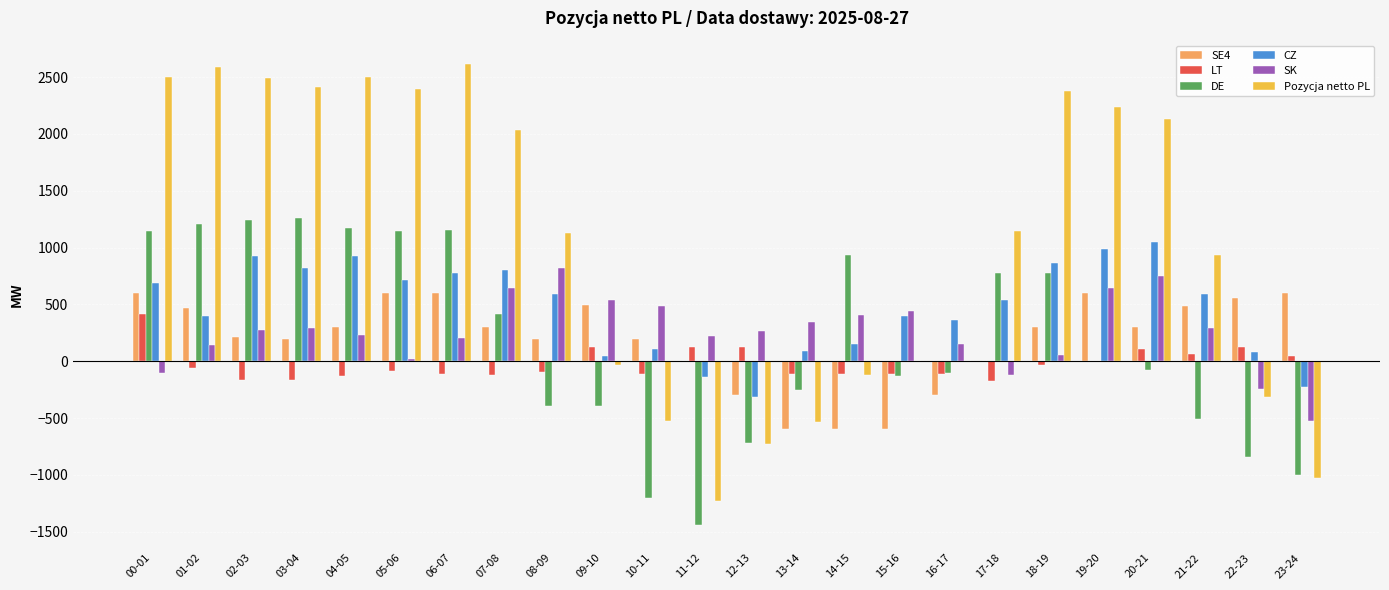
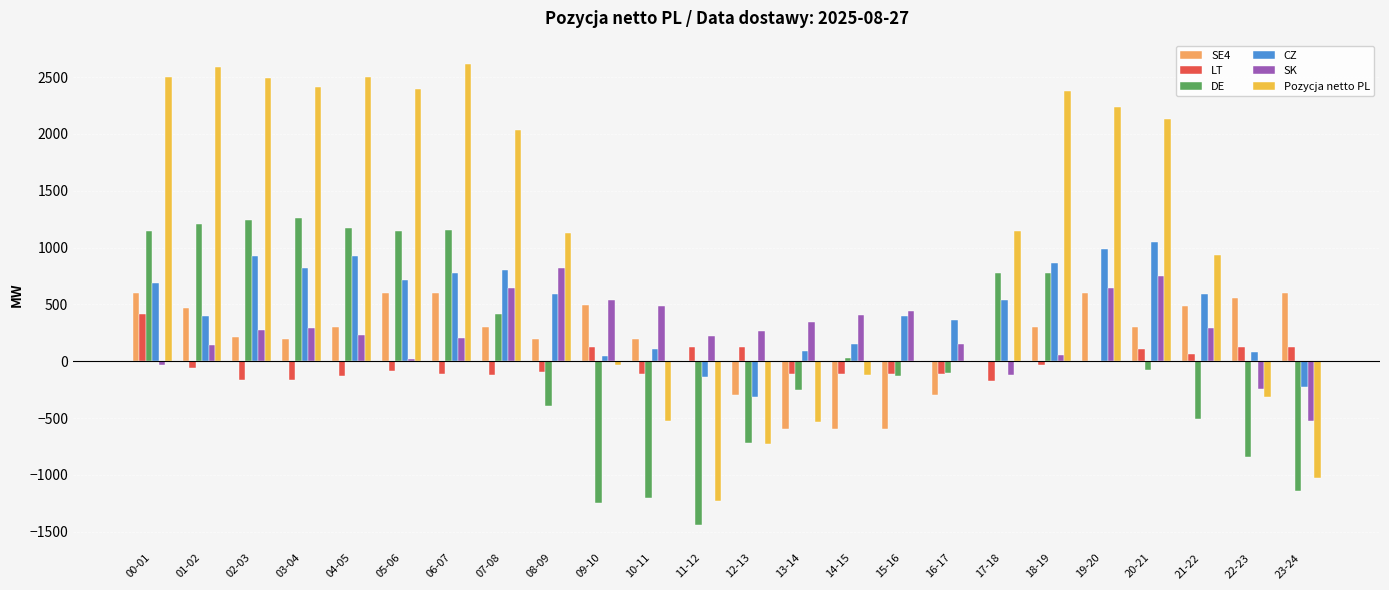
  {
    "LT": {
      "00-01": 410,
      "01-02": -60,
      "02-03": -160,
      "03-04": -160,
      "04-05": -130,
      "05-06": -90,
      "06-07": -120,
      "07-08": -120,
      "08-09": -90,
      "09-10": 130,
      "10-11": -110,
      "11-12": 130,
      "12-13": 130,
      "13-14": -110,
      "14-15": -110,
      "15-16": -110,
      "16-17": -120,
      "17-18": -170,
      "18-19": -40,
      "20-21": 110,
      "21-22": 60,
      "22-23": 130,
-     "23-24": 50
+     "23-24": 130
    },
    "DE": {
      "00-01": 1140,
      "01-02": 1210,
      "02-03": 1240,
      "03-04": 1260,
      "04-05": 1180,
      "05-06": 1150,
      "06-07": 1150,
      "07-08": 410,
      "08-09": -390,
-     "09-10": -400,
+     "09-10": -1240,
      "10-11": -1200,
      "11-12": -1440,
      "12-13": -720,
      "13-14": -250,
-     "14-15": 930,
+     "14-15": 30,
      "15-16": -130,
      "16-17": -100,
      "17-18": 770,
      "18-19": 770,
      "20-21": -80,
      "21-22": -510,
      "22-23": -840,
-     "23-24": -1000
+     "23-24": -1140
    },
    "CZ": {
      "00-01": 690,
      "01-02": 400,
      "02-03": 920,
      "03-04": 820,
      "04-05": 920,
      "05-06": 710,
      "06-07": 770,
      "07-08": 800,
      "08-09": 590,
      "09-10": 40,
      "10-11": 110,
      "11-12": -140,
      "12-13": -320,
      "13-14": 90,
      "14-15": 150,
      "15-16": 400,
      "16-17": 370,
      "17-18": 540,
      "18-19": 860,
      "19-20": 990,
      "20-21": 1050,
      "21-22": 590,
      "22-23": 80,
      "23-24": -220
    },
    "SK": {
-     "00-01": -110,
+     "00-01": -40,
      "01-02": 140,
      "02-03": 270,
      "03-04": 290,
      "04-05": 230,
      "06-07": 210,
      "07-08": 640,
      "08-09": 820,
      "09-10": 540,
      "10-11": 490,
      "11-12": 220,
      "12-13": 270,
      "13-14": 340,
      "14-15": 410,
      "15-16": 440,
      "16-17": 150,
      "17-18": -120,
      "18-19": 60,
      "19-20": 650,
      "20-21": 750,
      "21-22": 290,
      "22-23": -240,
      "23-24": -530
    }
  }
